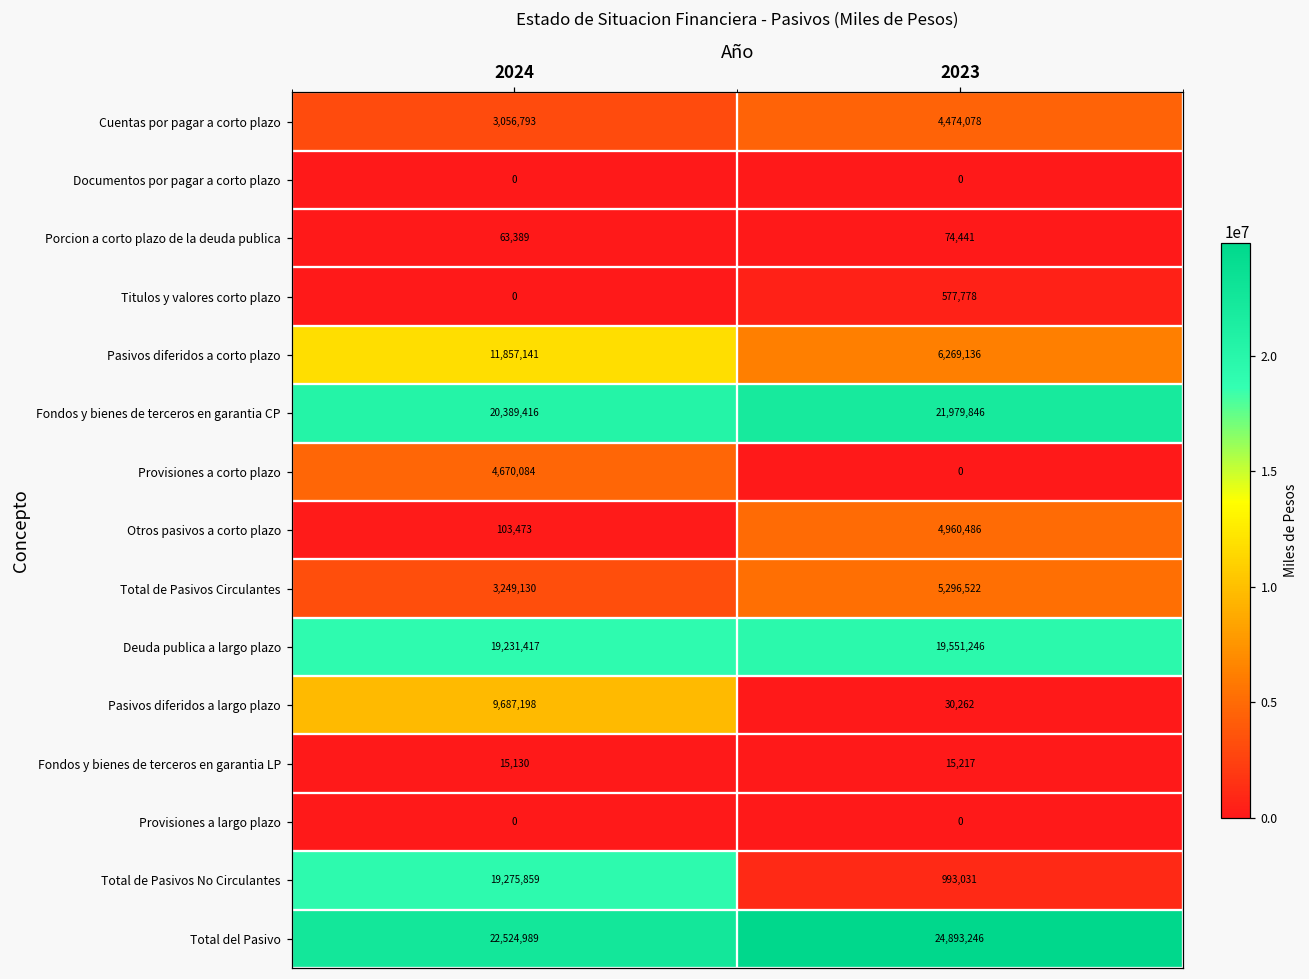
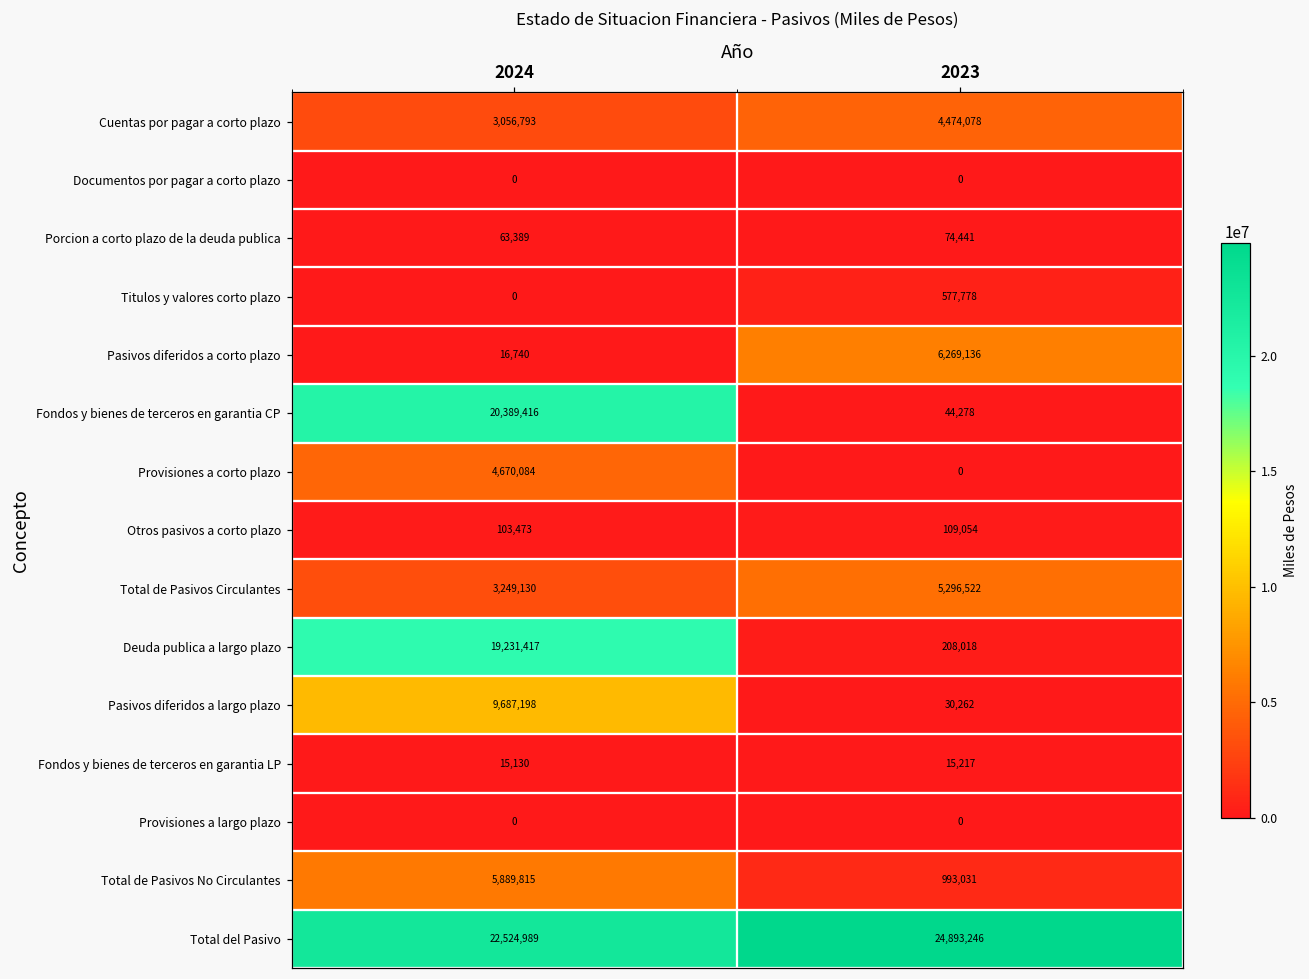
  {
    "Cuentas por pagar a corto plazo": {
      "2024": "3,056,793",
      "2023": "4,474,078"
    },
    "Documentos por pagar a corto plazo": {
      "2024": "0",
      "2023": "0"
    },
    "Porcion a corto plazo de la deuda publica": {
      "2024": "63,389",
      "2023": "74,441"
    },
    "Titulos y valores corto plazo": {
      "2024": "0",
      "2023": "577,778"
    },
    "Pasivos diferidos a corto plazo": {
-     "2024": "11,857,141",
+     "2024": "16,740",
      "2023": "6,269,136"
    },
    "Fondos y bienes de terceros en garantia CP": {
      "2024": "20,389,416",
-     "2023": "21,979,846"
+     "2023": "44,278"
    },
    "Provisiones a corto plazo": {
      "2024": "4,670,084",
      "2023": "0"
    },
    "Otros pasivos a corto plazo": {
      "2024": "103,473",
-     "2023": "4,960,486"
+     "2023": "109,054"
    },
    "Total de Pasivos Circulantes": {
      "2024": "3,249,130",
      "2023": "5,296,522"
    },
    "Deuda publica a largo plazo": {
      "2024": "19,231,417",
-     "2023": "19,551,246"
+     "2023": "208,018"
    },
    "Pasivos diferidos a largo plazo": {
      "2024": "9,687,198",
      "2023": "30,262"
    },
    "Fondos y bienes de terceros en garantia LP": {
      "2024": "15,130",
      "2023": "15,217"
    },
    "Provisiones a largo plazo": {
      "2024": "0",
      "2023": "0"
    },
    "Total de Pasivos No Circulantes": {
-     "2024": "19,275,859",
+     "2024": "5,889,815",
      "2023": "993,031"
    },
    "Total del Pasivo": {
      "2024": "22,524,989",
      "2023": "24,893,246"
    }
  }
